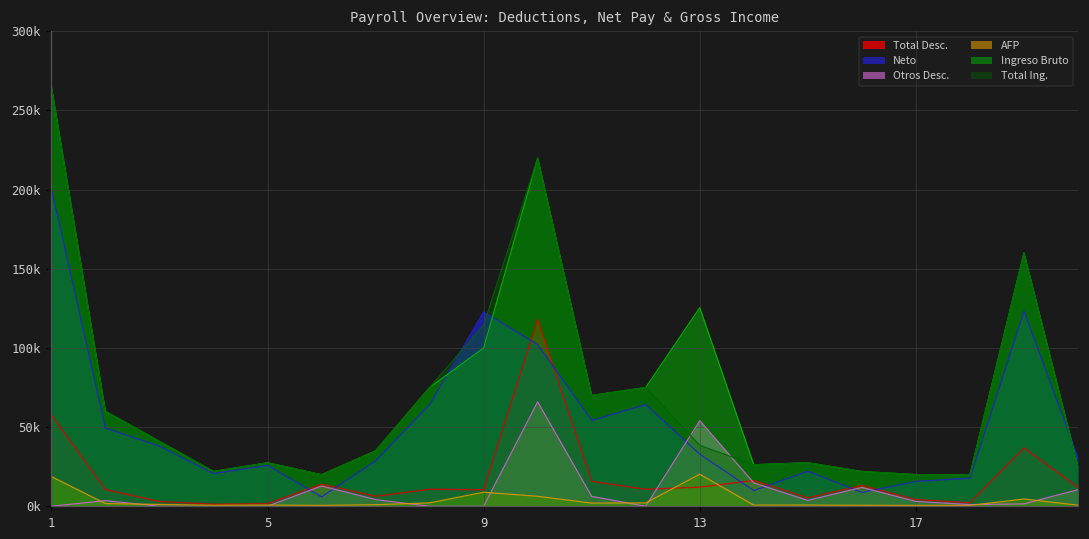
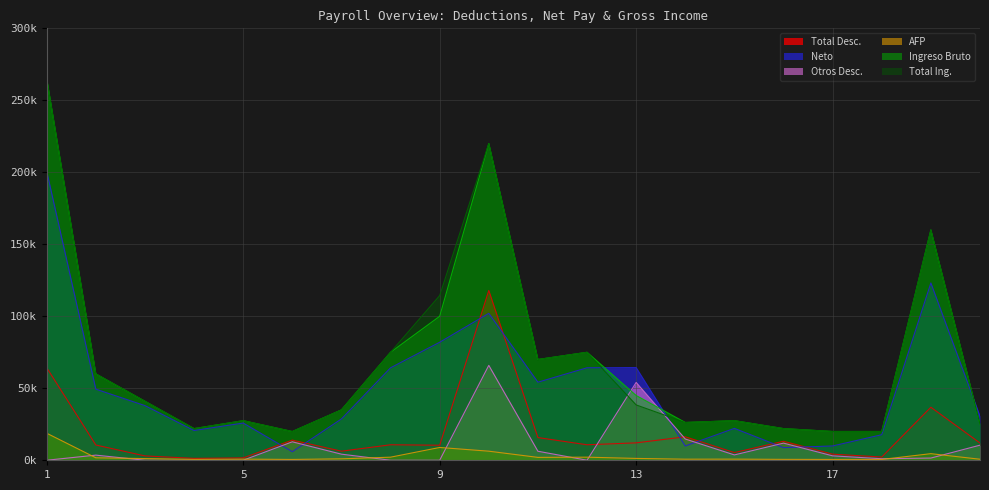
  {
    "Total Desc.": {
-     "1": 58000,
+     "1": 64000,
      "13": 12000
    },
    "Neto": {
      "1": 201000,
-     "9": 123000,
-     "13": 33000,
-     "17": 16000
+     "9": 82000,
+     "13": 64000,
+     "17": 10000
    },
    "Otros Desc.": {
      "1": 0,
      "9": 0,
      "13": 54000
    },
    "AFP": {
      "1": 19000,
-     "13": 20000,
+     "13": 1000,
      "17": 1000
    },
    "Ingreso Bruto": {
      "9": 100000,
-     "13": 125000
+     "13": 45000
    },
    "Total Ing.": {
      "9": 114000,
      "13": 38000
    }
  }
